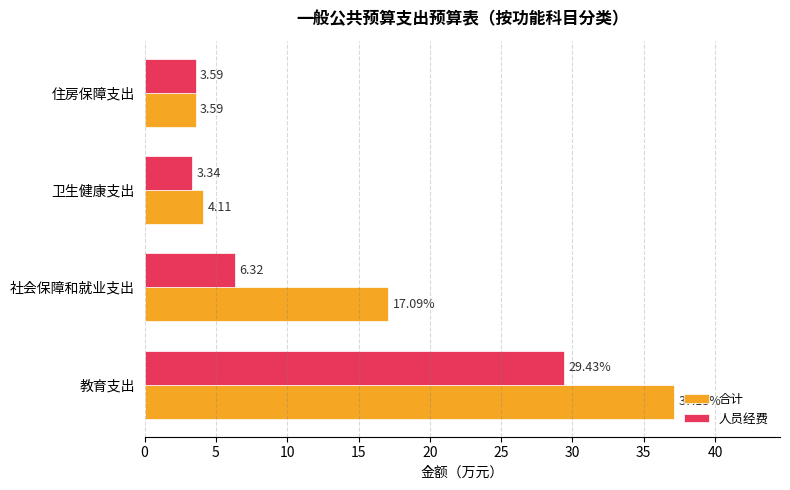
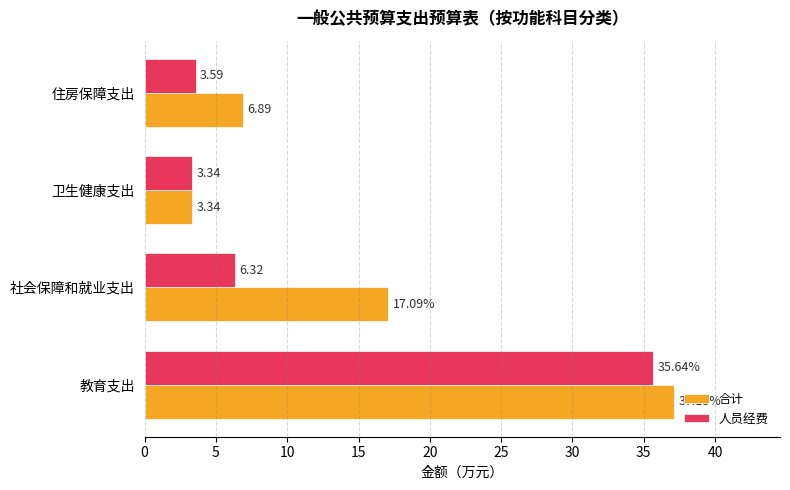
  {
    "合计": {
-     "住房保障支出": "3.59",
-     "卫生健康支出": "4.11",
+     "住房保障支出": "6.89",
+     "卫生健康支出": "3.34",
      "社会保障和就业支出": "17.09%",
      "教育支出": "37.13%"
    },
    "人员经费": {
      "住房保障支出": "3.59",
      "卫生健康支出": "3.34",
      "社会保障和就业支出": "6.32",
-     "教育支出": "29.43%"
+     "教育支出": "35.64%"
    }
  }
